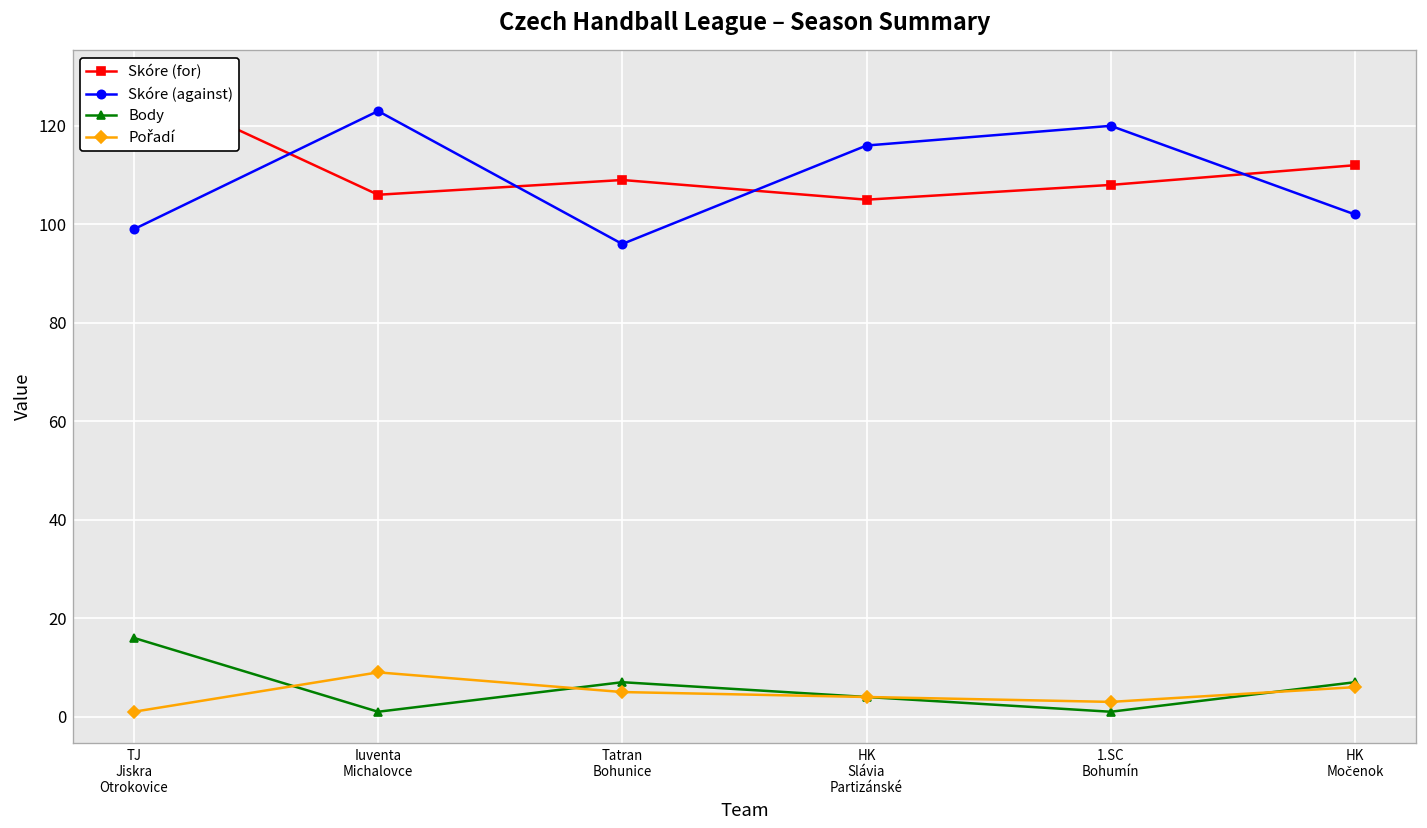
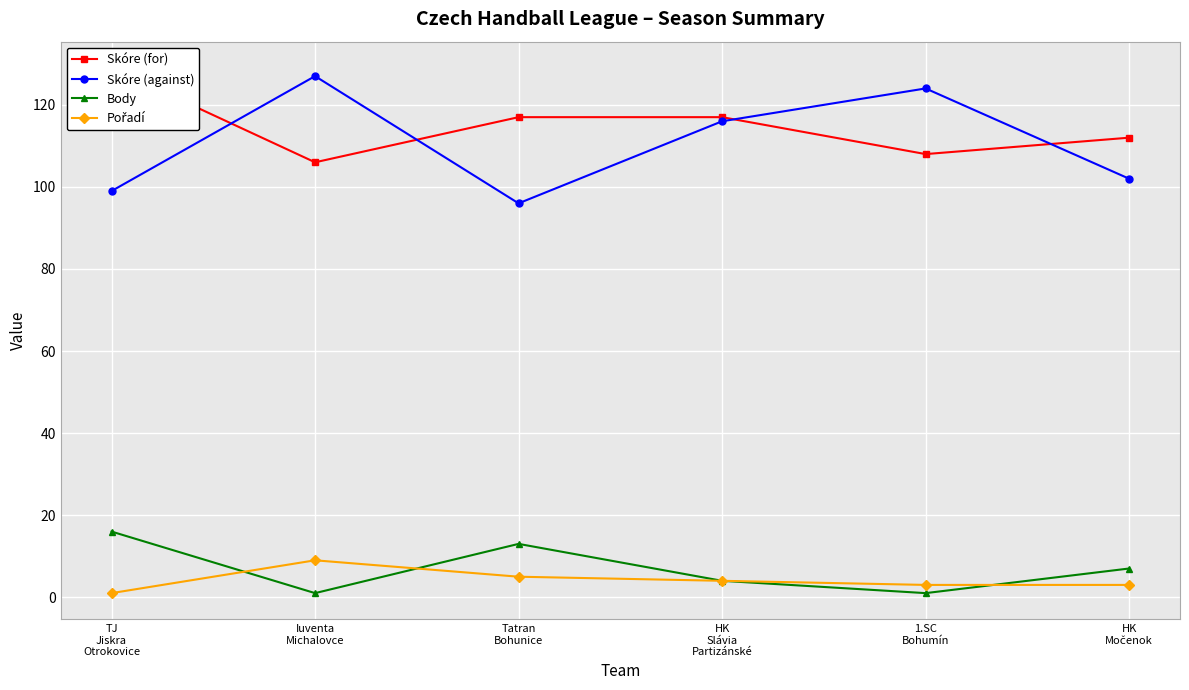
  {
    "Skóre (for)": {
      "Iuventa Michalovce": 106,
-     "Tatran Bohunice": 109,
-     "HK Slávia Partizánské": 105,
+     "Tatran Bohunice": 117,
+     "HK Slávia Partizánské": 117,
      "1.SC Bohumín": 108,
      "HK Močenok": 112
    },
    "Skóre (against)": {
      "TJ Jiskra Otrokovice": 99,
-     "Iuventa Michalovce": 123,
+     "Iuventa Michalovce": 127,
      "Tatran Bohunice": 96,
      "HK Slávia Partizánské": 116,
-     "1.SC Bohumín": 120,
+     "1.SC Bohumín": 124,
      "HK Močenok": 102
    },
    "Body": {
      "TJ Jiskra Otrokovice": 16,
      "Iuventa Michalovce": 1,
-     "Tatran Bohunice": 7,
+     "Tatran Bohunice": 13,
      "1.SC Bohumín": 1,
      "HK Močenok": 7
    },
    "Pořadí": {
      "TJ Jiskra Otrokovice": 1,
      "Iuventa Michalovce": 9,
      "Tatran Bohunice": 5,
      "1.SC Bohumín": 3,
-     "HK Močenok": 6
+     "HK Močenok": 3
    }
  }
